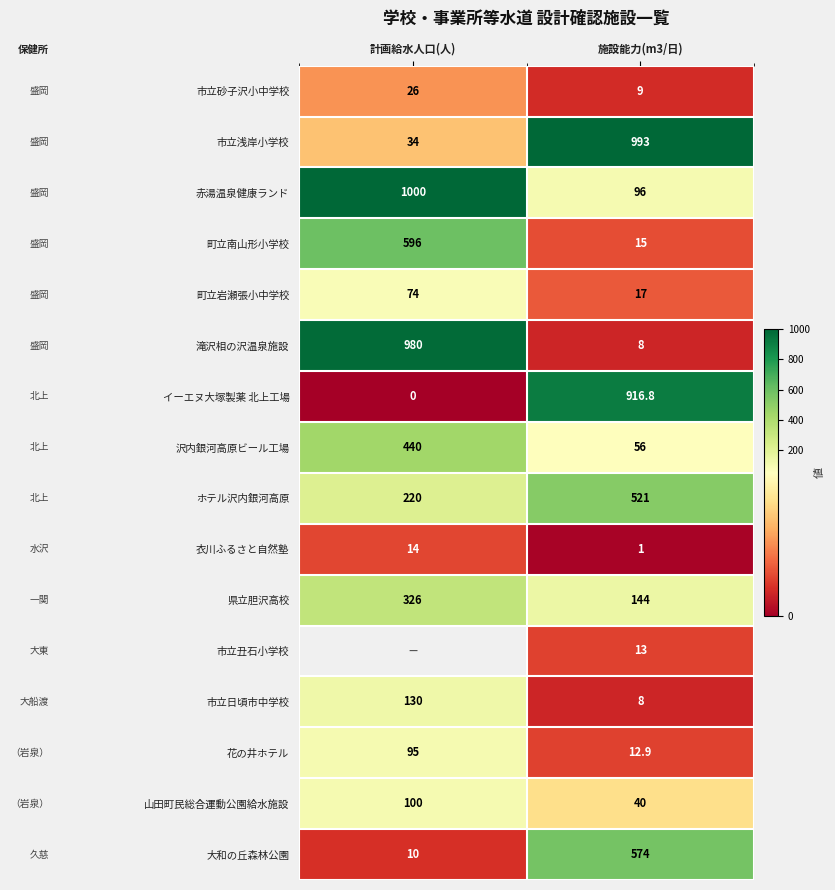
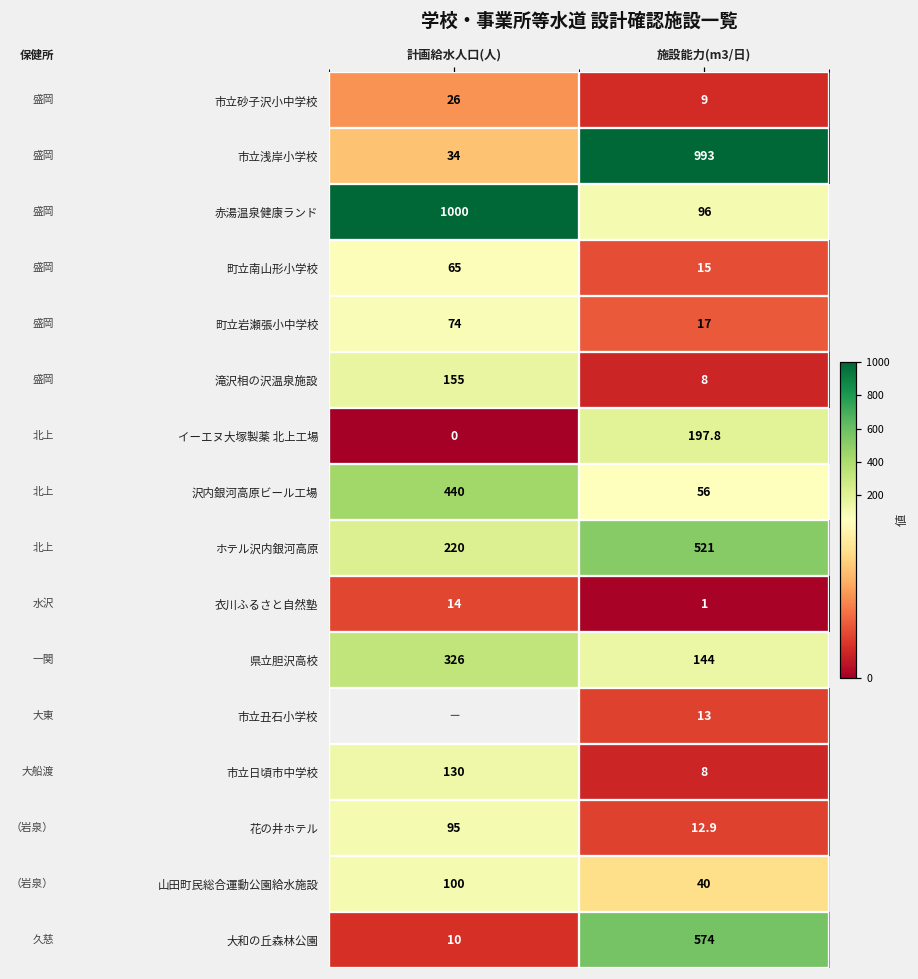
  {
    "市立砂子沢小中学校": {
      "計画給水人口(人)": 26,
      "施設能力(m3/日)": 9
    },
    "市立浅岸小学校": {
      "計画給水人口(人)": 34,
      "施設能力(m3/日)": 993
    },
    "赤湯温泉健康ランド": {
      "計画給水人口(人)": 1000,
      "施設能力(m3/日)": 96
    },
    "町立南山形小学校": {
-     "計画給水人口(人)": 596,
+     "計画給水人口(人)": 65,
      "施設能力(m3/日)": 15
    },
    "町立岩瀬張小中学校": {
      "計画給水人口(人)": 74,
      "施設能力(m3/日)": 17
    },
    "滝沢相の沢温泉施設": {
-     "計画給水人口(人)": 980,
+     "計画給水人口(人)": 155,
      "施設能力(m3/日)": 8
    },
    "イーエヌ大塚製薬 北上工場": {
      "計画給水人口(人)": 0,
-     "施設能力(m3/日)": 916.8
+     "施設能力(m3/日)": 197.8
    },
    "沢内銀河高原ビール工場": {
      "計画給水人口(人)": 440,
      "施設能力(m3/日)": 56
    },
    "ホテル沢内銀河高原": {
      "計画給水人口(人)": 220,
      "施設能力(m3/日)": 521
    },
    "衣川ふるさと自然塾": {
      "計画給水人口(人)": 14,
      "施設能力(m3/日)": 1
    },
    "県立胆沢高校": {
      "計画給水人口(人)": 326,
      "施設能力(m3/日)": 144
    },
    "市立丑石小学校": {
      "施設能力(m3/日)": 13
    },
    "市立日頃市中学校": {
      "計画給水人口(人)": 130,
      "施設能力(m3/日)": 8
    },
    "花の井ホテル": {
      "計画給水人口(人)": 95,
      "施設能力(m3/日)": 12.9
    },
    "山田町民総合運動公園給水施設": {
      "計画給水人口(人)": 100,
      "施設能力(m3/日)": 40
    },
    "大和の丘森林公園": {
      "計画給水人口(人)": 10,
      "施設能力(m3/日)": 574
    }
  }
